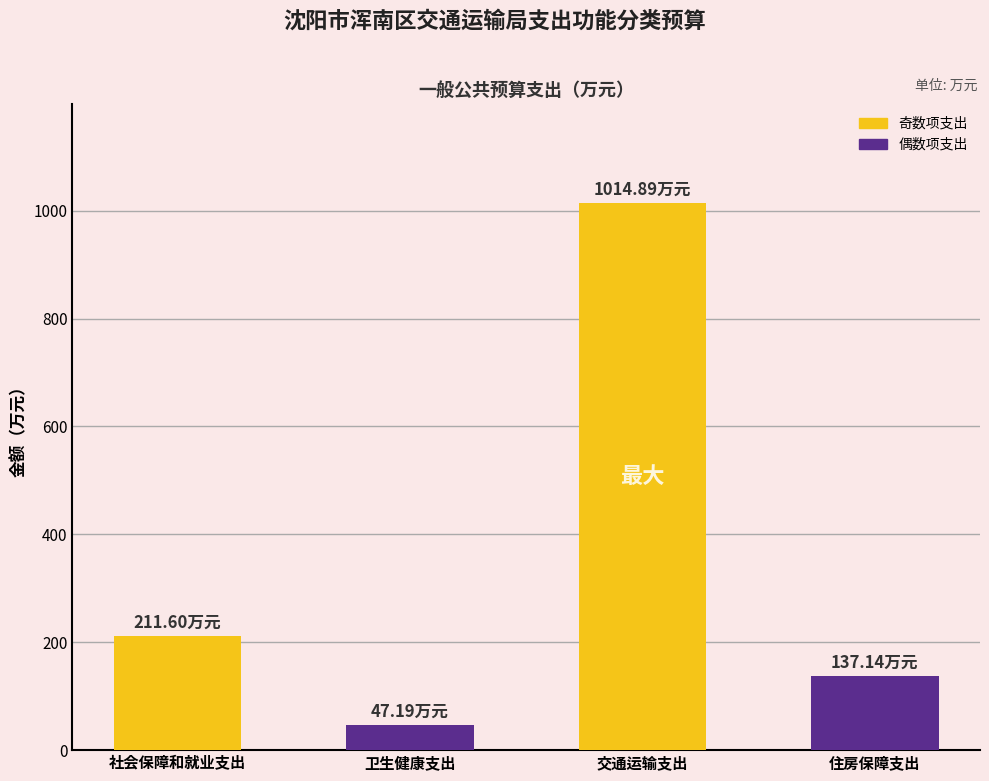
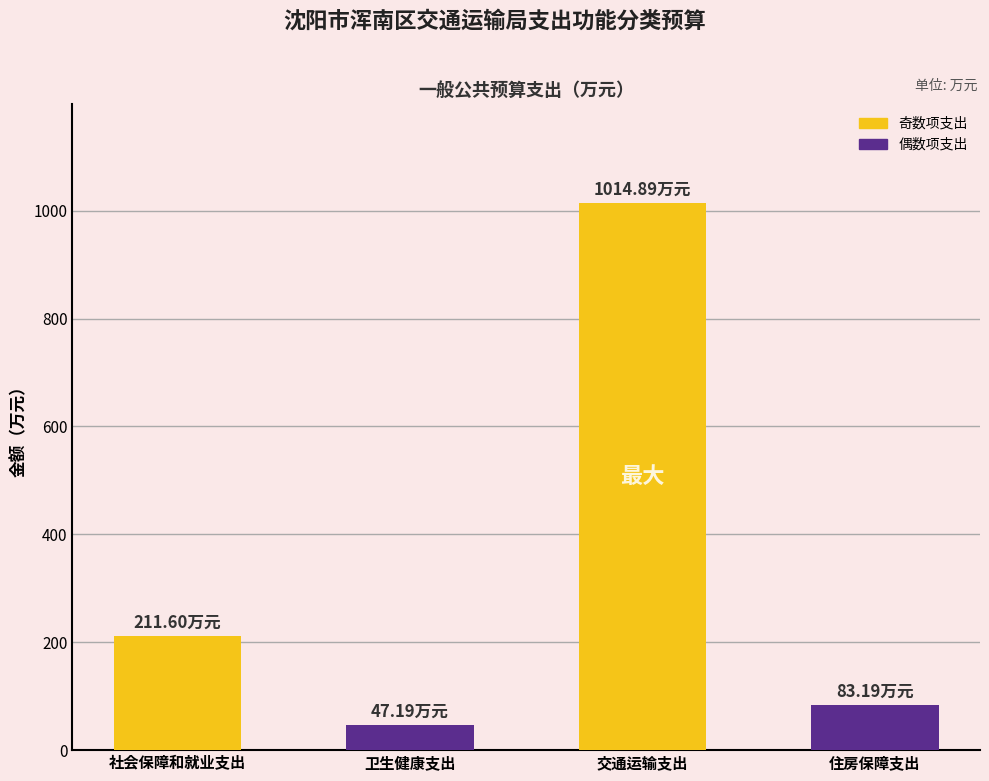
  {
    "社会保障和就业支出": 211.60,
    "卫生健康支出": 47.19,
    "交通运输支出": 1014.89,
-   "住房保障支出": 137.14
+   "住房保障支出": 83.19
  }
